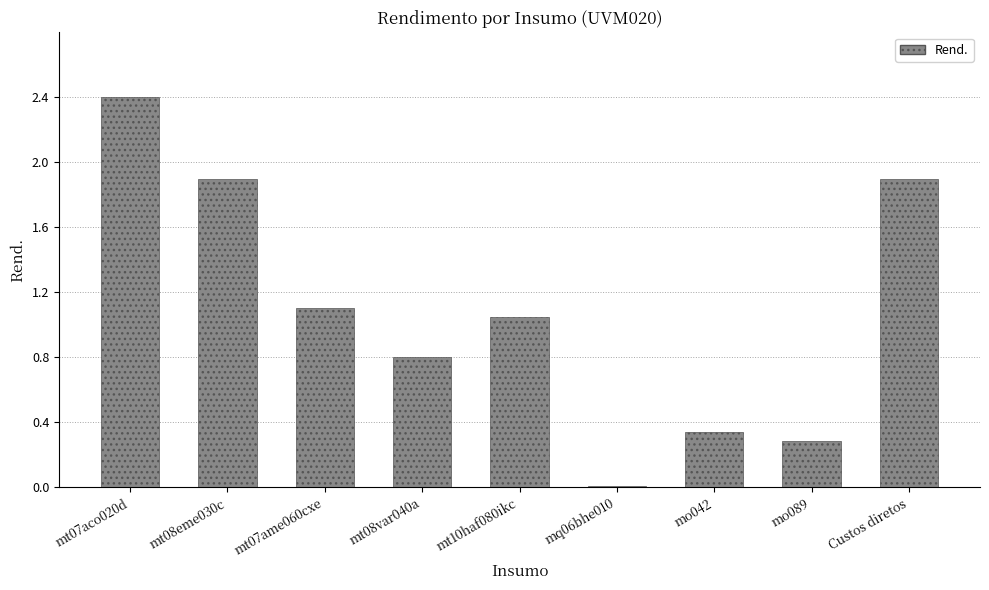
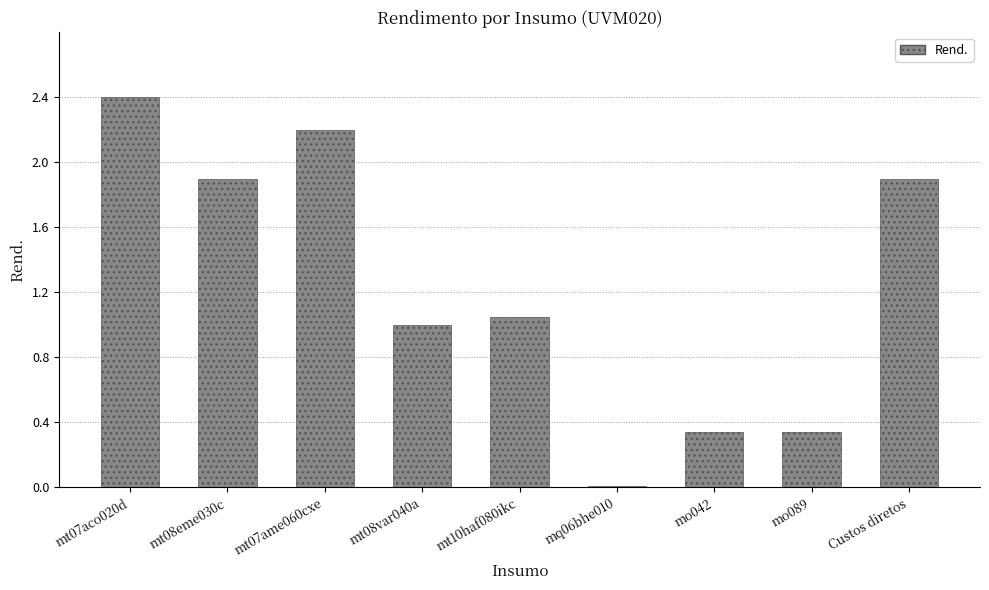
  {
    "mt07aco020d": 2.40,
    "mt08eme030c": 1.90,
-   "mt07ame060cxe": 1.1,
-   "mt08var040a": 0.8,
+   "mt07ame060cxe": 2.2,
+   "mt08var040a": 1.0,
    "mt10haf080ikc": 1.05,
    "mo042": 0.34,
-   "mo089": 0.28,
+   "mo089": 0.34,
    "Custos diretos": 1.90
  }
